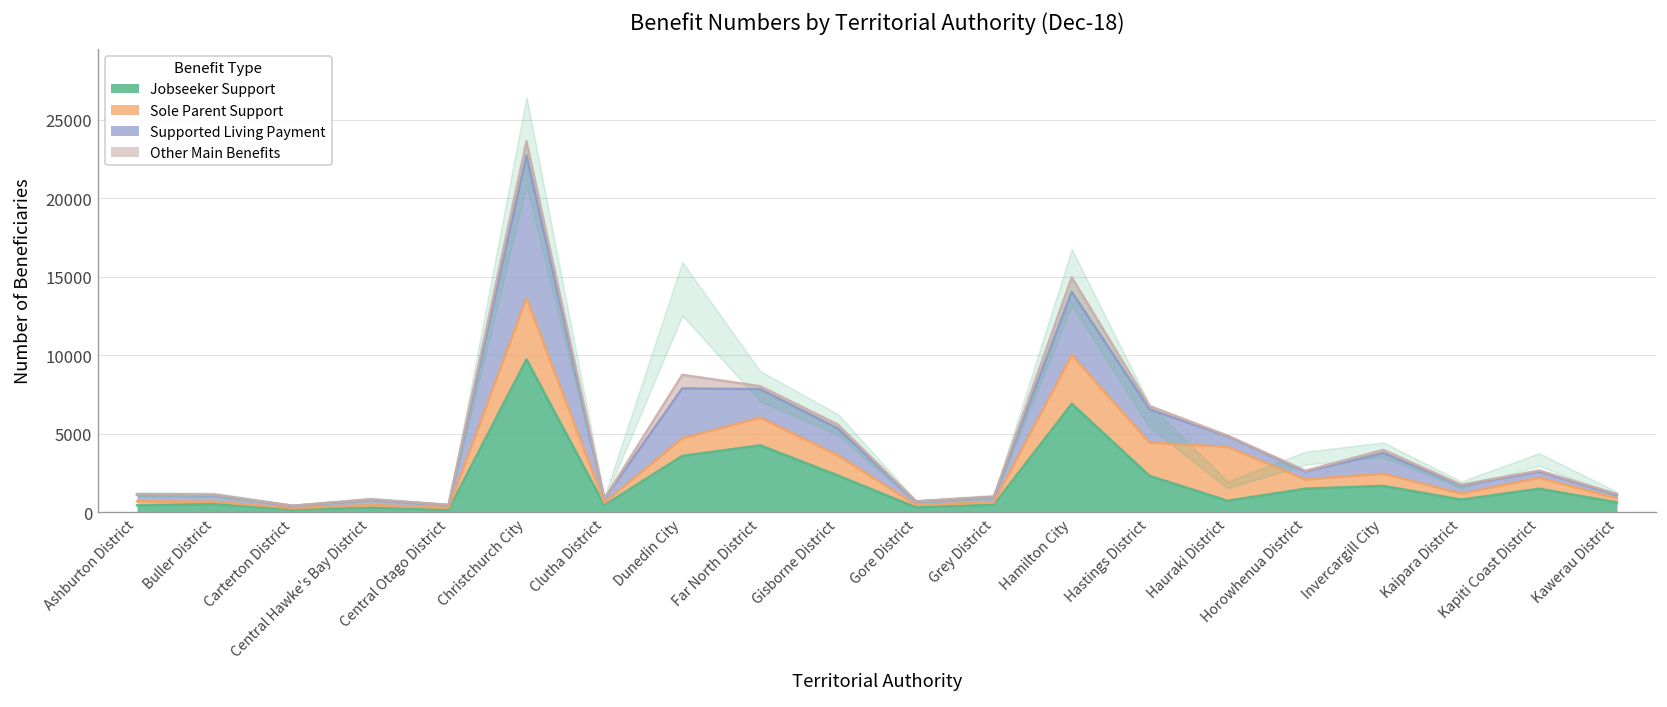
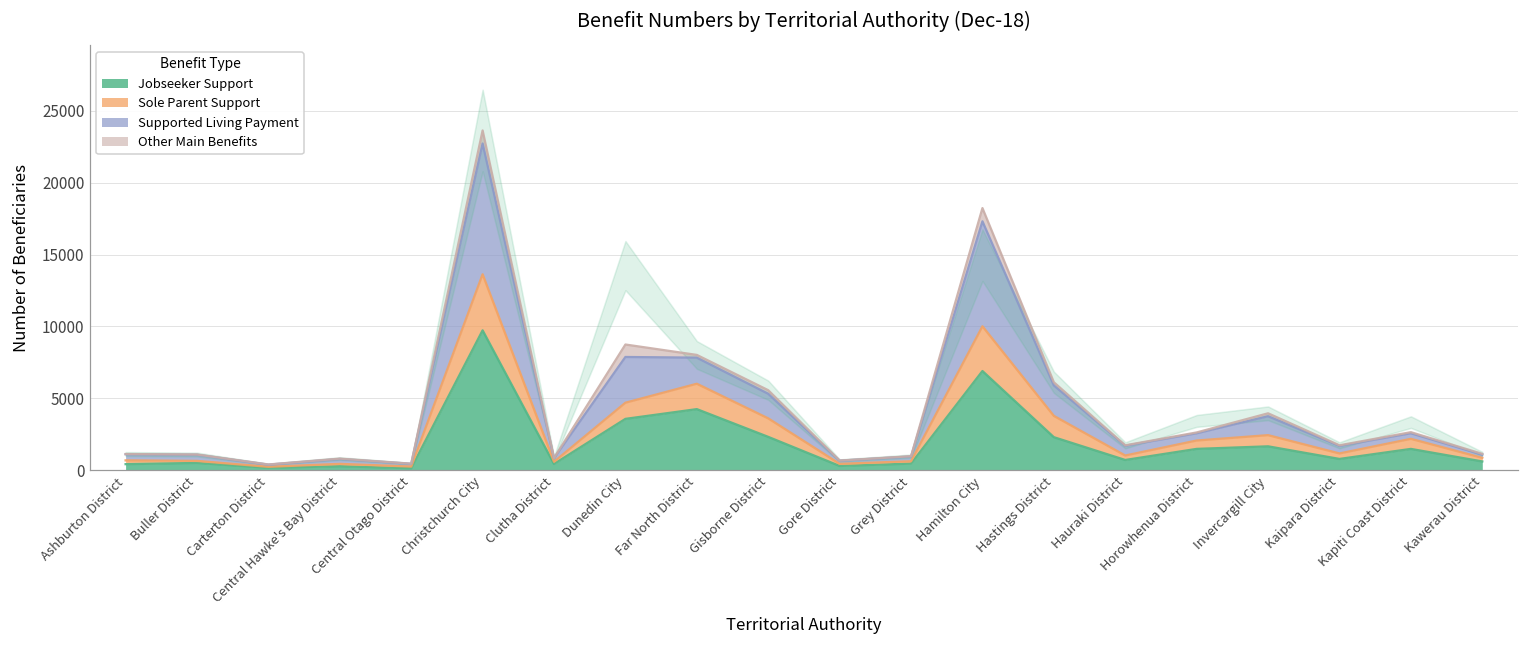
  {
    "Sole Parent Support": {
      "Ashburton District": 300,
      "Christchurch City": 3900,
      "Dunedin City": 1100,
      "Far North District": 1800,
      "Gisborne District": 1300,
      "Hamilton City": 3100,
-     "Hastings District": 2100,
-     "Hauraki District": 3400,
+     "Hastings District": 1500,
+     "Hauraki District": 300,
      "Horowhenua District": 600,
      "Invercargill City": 800,
      "Kaipara District": 400,
      "Kapiti Coast District": 700,
      "Kawerau District": 300
    },
    "Supported Living Payment": {
      "Christchurch City": 9100,
      "Dunedin City": 3200,
      "Gisborne District": 1700,
-     "Hamilton City": 4000,
+     "Hamilton City": 7300,
      "Hastings District": 2100,
      "Invercargill City": 1300
    },
    "Other Main Benefits": {
      "Christchurch City": 900,
      "Dunedin City": 900,
      "Gisborne District": 200,
      "Hamilton City": 900,
      "Invercargill City": 200
    }
  }
